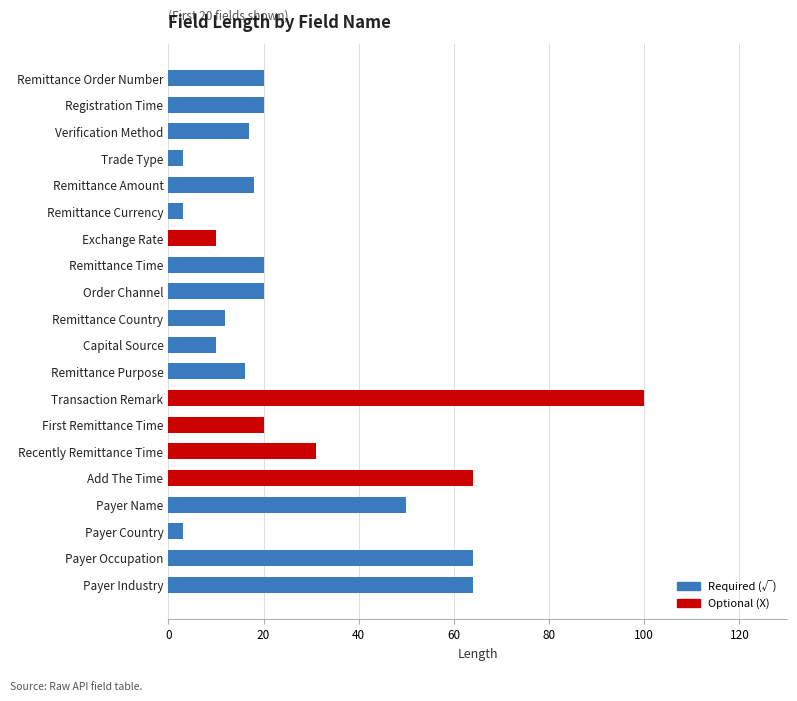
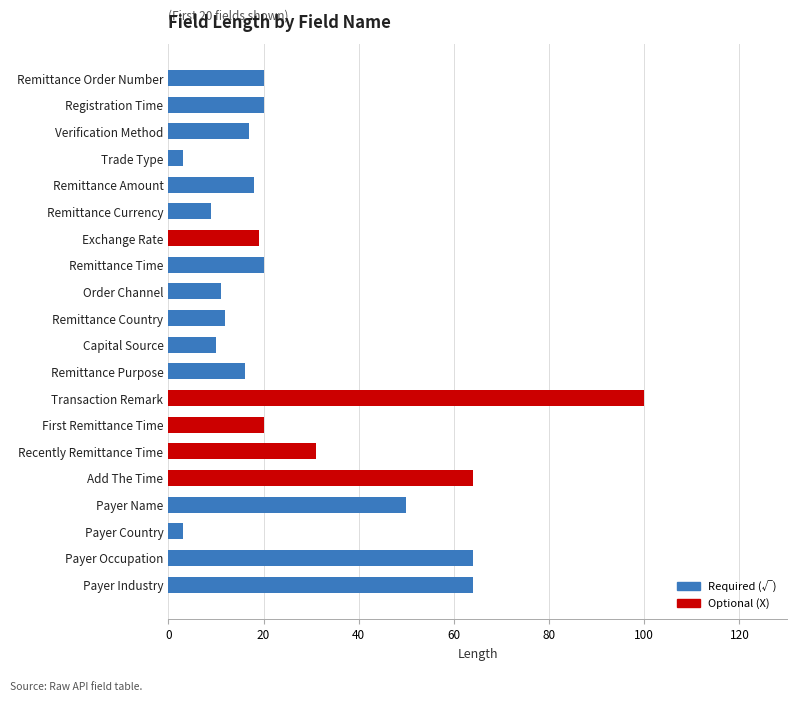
  {
    "Remittance Order Number": 20,
    "Registration Time": 20,
    "Verification Method": 17,
    "Trade Type": 3,
    "Remittance Amount": 18,
-   "Remittance Currency": 3,
-   "Exchange Rate": 10,
+   "Remittance Currency": 9,
+   "Exchange Rate": 19,
    "Remittance Time": 20,
-   "Order Channel": 20,
+   "Order Channel": 11,
    "Remittance Country": 12,
    "Capital Source": 10,
    "Remittance Purpose": 16,
    "Transaction Remark": 100,
    "First Remittance Time": 20,
    "Recently Remittance Time": 31,
    "Add The Time": 64,
    "Payer Name": 50,
    "Payer Country": 3,
    "Payer Occupation": 64,
    "Payer Industry": 64
  }
